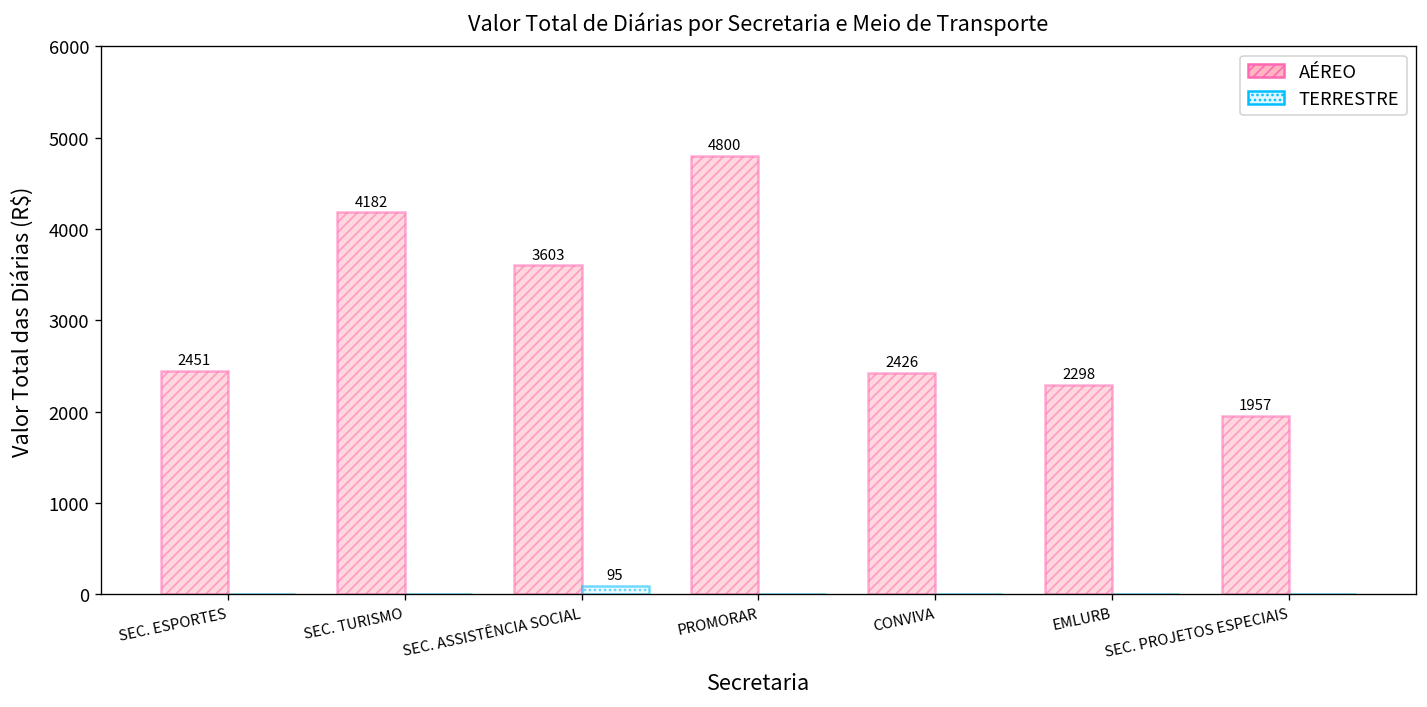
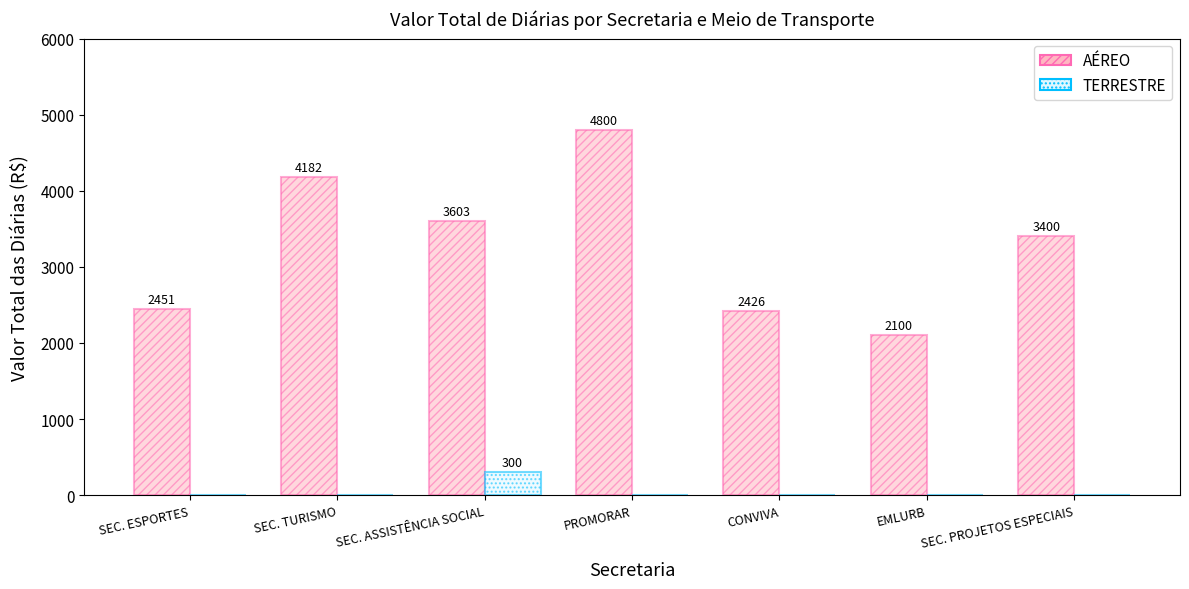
  {
    "AÉREO": {
      "SEC. ESPORTES": 2451,
      "SEC. TURISMO": 4182,
      "SEC. ASSISTÊNCIA SOCIAL": 3603,
      "PROMORAR": 4800,
      "CONVIVA": 2426,
-     "EMLURB": 2298,
-     "SEC. PROJETOS ESPECIAIS": 1957
+     "EMLURB": 2100,
+     "SEC. PROJETOS ESPECIAIS": 3400
    },
    "TERRESTRE": {
-     "SEC. ASSISTÊNCIA SOCIAL": 95
+     "SEC. ASSISTÊNCIA SOCIAL": 300
    }
  }
